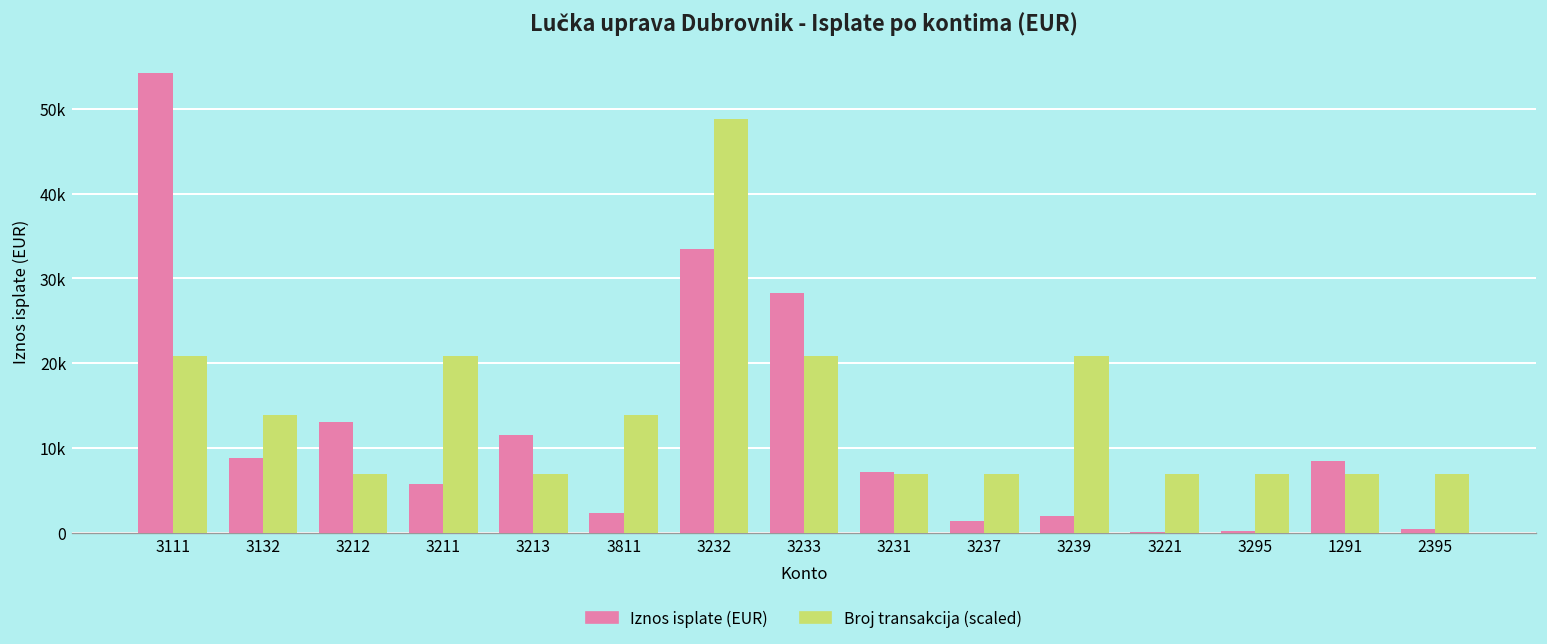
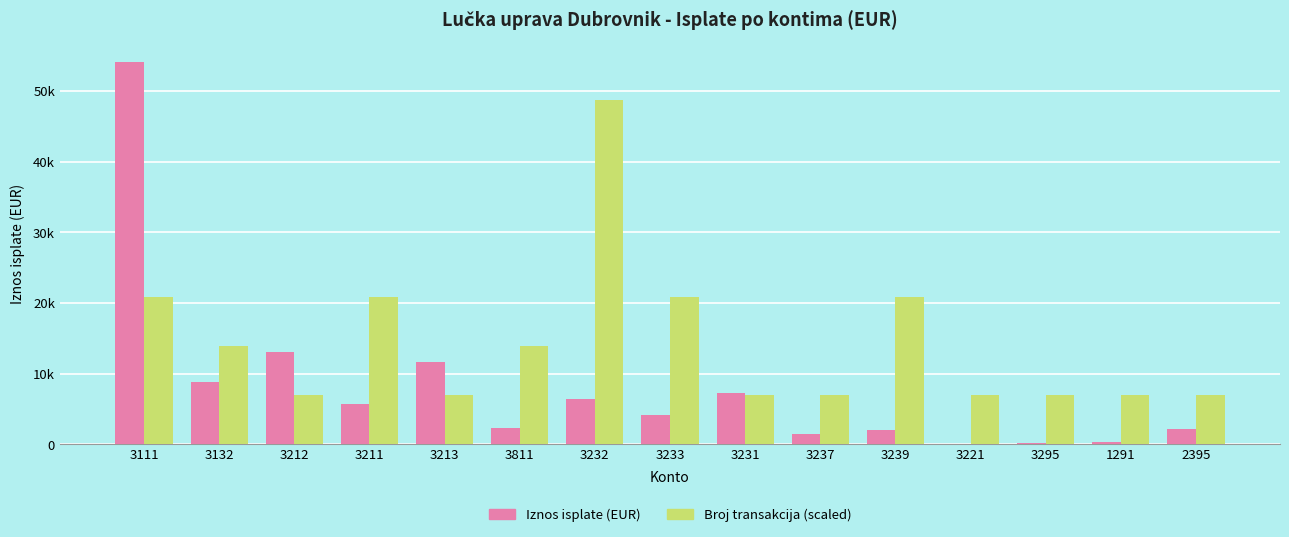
  {
    "Iznos isplate (EUR)": {
      "3111": 54000,
      "3132": 9000,
      "3212": 13000,
      "3211": 6000,
      "3213": 12000,
      "3811": 2000,
-     "3232": 33000,
-     "3233": 28000,
+     "3232": 6000,
+     "3233": 4000,
      "3231": 7000,
      "3237": 1000,
      "3239": 2000,
-     "1291": 8000,
-     "2395": 0
+     "1291": 0,
+     "2395": 2000
    },
    "Broj transakcija (scaled)": {
      "3111": 21000,
      "3132": 14000,
      "3212": 7000,
      "3211": 21000,
      "3213": 7000,
      "3811": 14000,
      "3232": 49000,
      "3233": 21000,
      "3231": 7000,
      "3237": 7000,
      "3239": 21000,
      "3221": 7000,
      "3295": 7000,
      "1291": 7000,
      "2395": 7000
    }
  }
